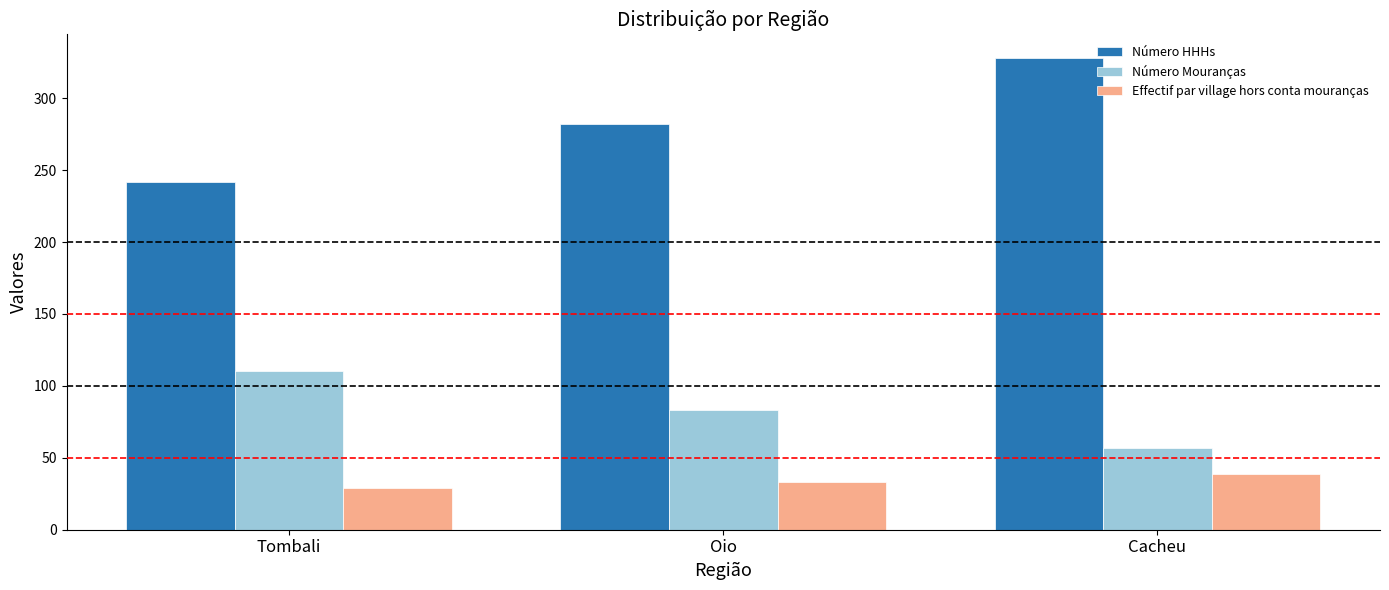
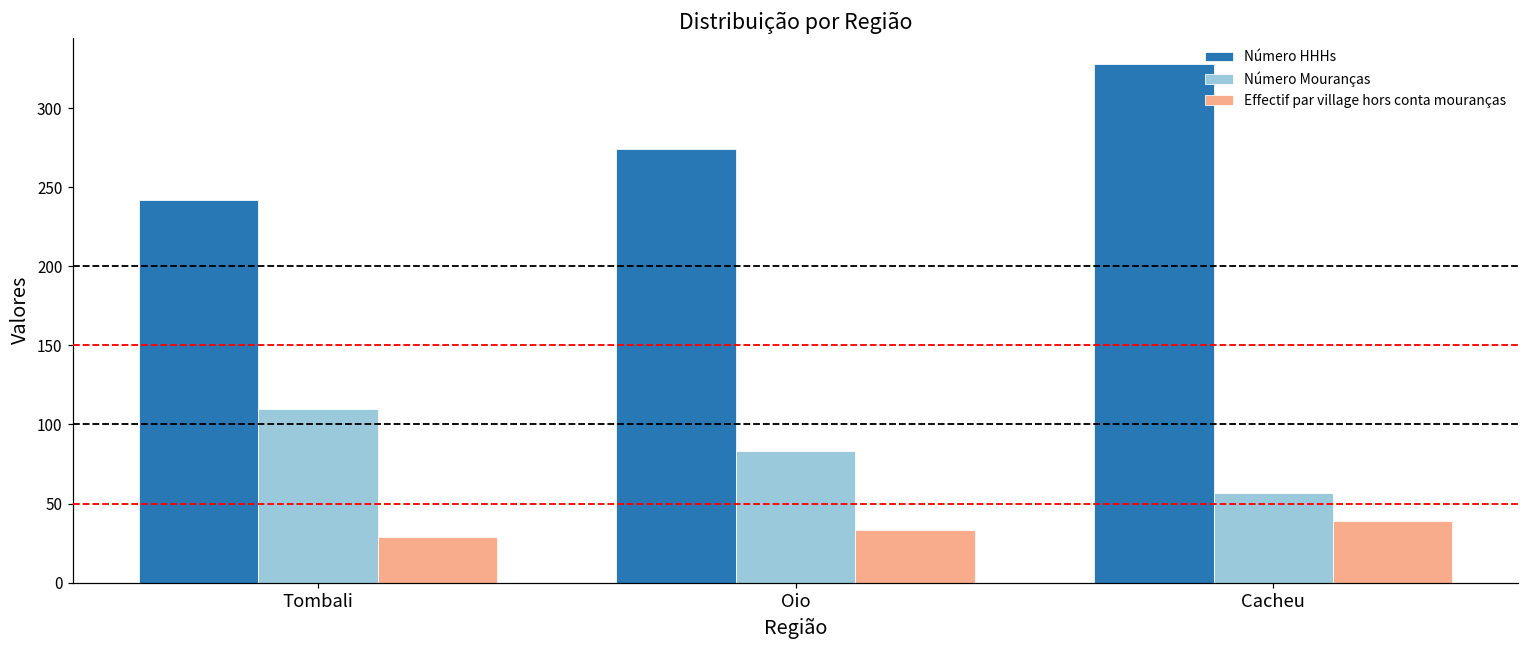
  {
    "Número HHHs": {
      "Tombali": 242,
-     "Oio": 282,
+     "Oio": 274,
      "Cacheu": 328
    },
    "Número Mouranças": {
      "Tombali": 110,
      "Oio": 83,
      "Cacheu": 57
    },
    "Effectif par village hors conta mouranças": {
      "Tombali": 29,
      "Oio": 33,
      "Cacheu": 39
    }
  }
